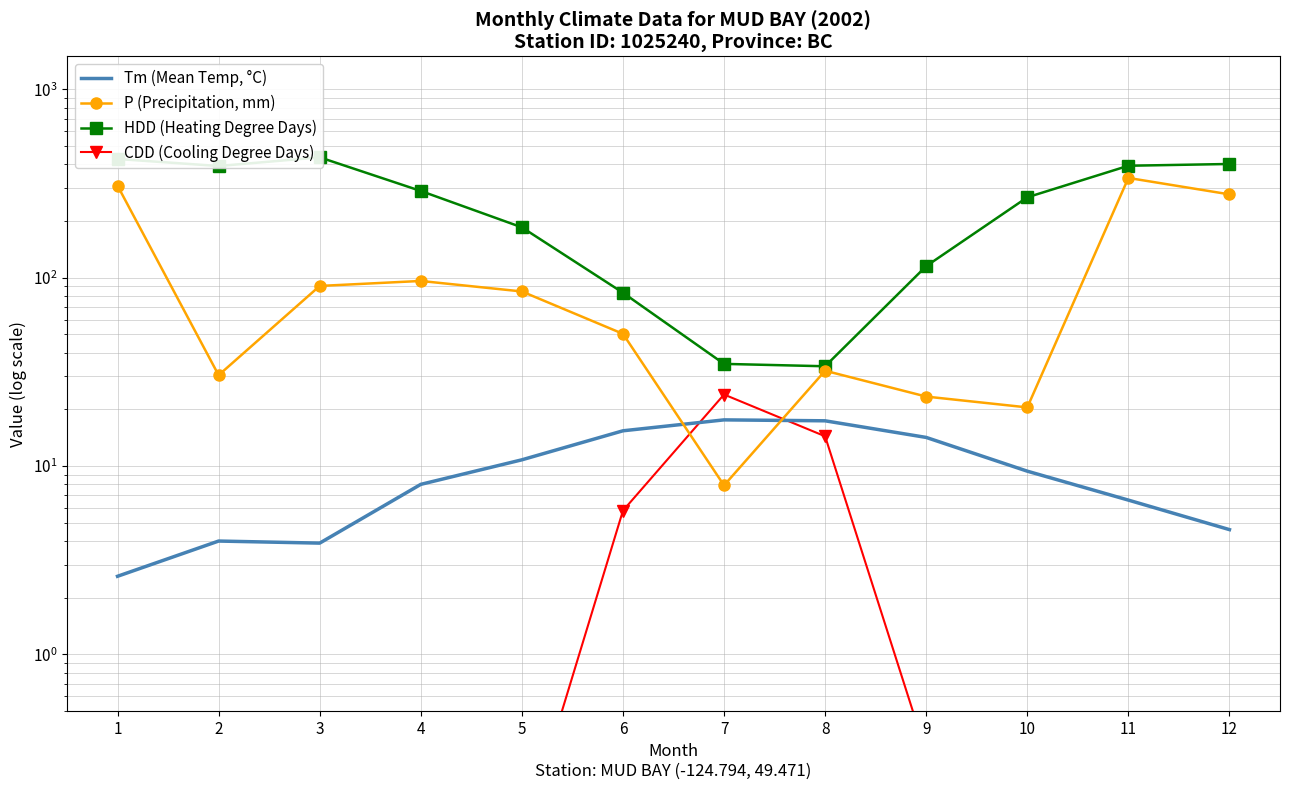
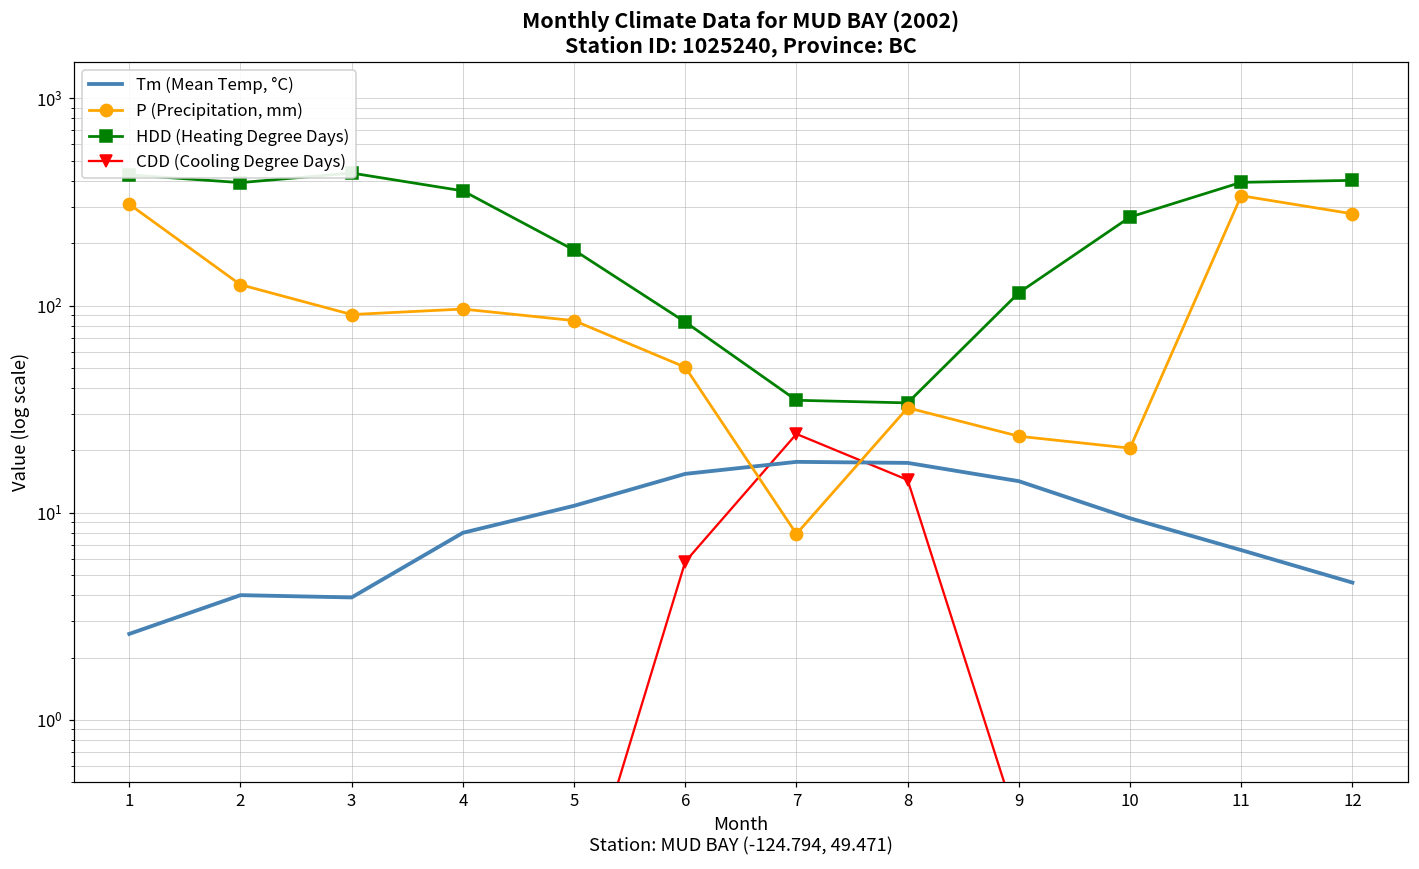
  {
    "Tm (Mean Temp, °C)": {
      "1": 2.6,
      "2": 4,
      "3": 4,
      "4": 8,
      "5": 11,
      "6": 15,
      "7": 18,
      "8": 17,
      "9": 14,
      "10": 9,
      "11": 6.6,
      "12": 4.6
    },
    "P (Precipitation, mm)": {
      "1": 310,
-     "2": 30,
+     "2": 130,
      "3": 90,
      "4": 100,
      "5": 80,
      "6": 50,
      "7": 8,
      "8": 32,
      "9": 23,
      "10": 21,
      "11": 340,
      "12": 280
    },
    "HDD (Heating Degree Days)": {
-     "4": 290,
+     "4": 360,
      "5": 190,
      "6": 80,
      "7": 35,
      "8": 34,
      "9": 120,
      "10": 270,
      "11": 390,
      "12": 400
    },
    "CDD (Cooling Degree Days)": {
      "6": 5.8,
      "7": 24,
      "8": 14
    }
  }
